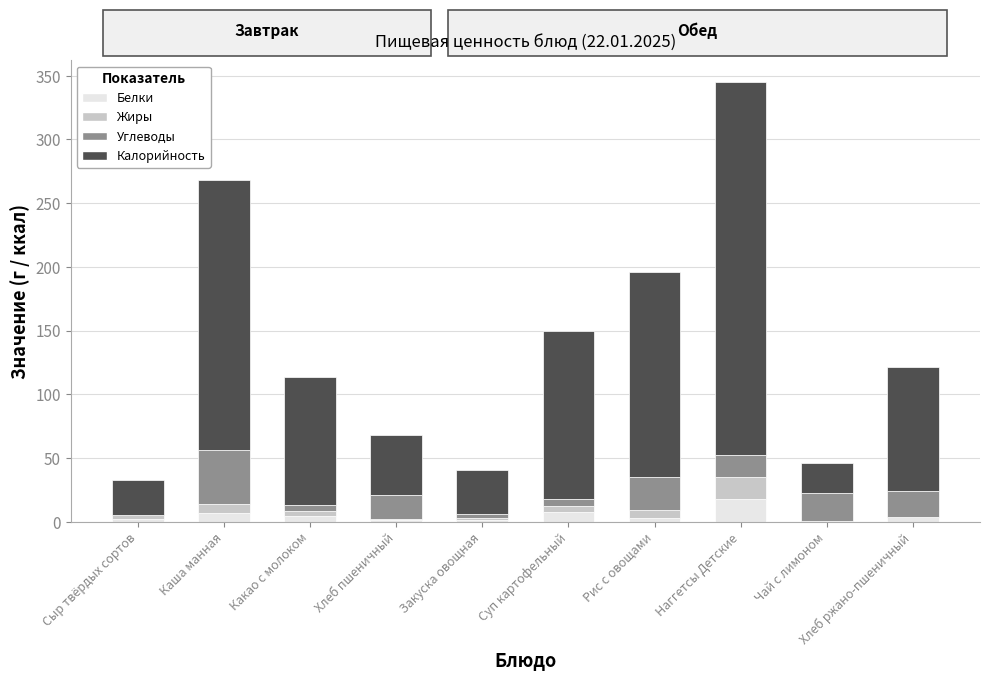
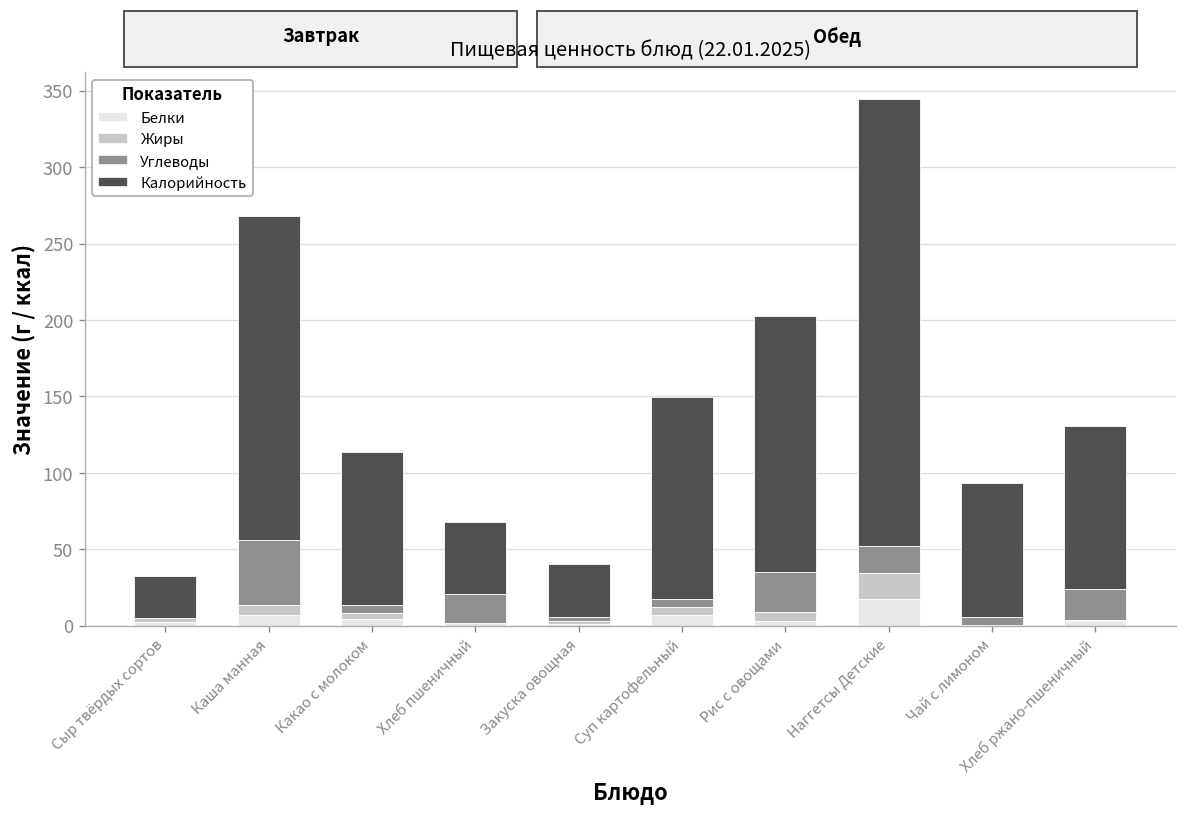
  {
    "Углеводы": {
      "Сыр твёрдых сортов": 0,
      "Каша манная": 42,
      "Какао с молоком": 5,
      "Хлеб пшеничный": 19,
      "Закуска овощная": 3,
      "Суп картофельный": 6,
      "Рис с овощами": 26,
      "Наггетсы Детские": 17,
-     "Чай с лимоном": 22,
+     "Чай с лимоном": 5,
      "Хлеб ржано-пшеничный": 20
    },
    "Калорийность": {
      "Сыр твёрдых сортов": 27,
      "Каша манная": 212,
      "Какао с молоком": 100,
      "Хлеб пшеничный": 47,
      "Закуска овощная": 34,
      "Суп картофельный": 132,
-     "Рис с овощами": 161,
+     "Рис с овощами": 168,
      "Наггетсы Детские": 293,
-     "Чай с лимоном": 24,
-     "Хлеб ржано-пшеничный": 98
+     "Чай с лимоном": 87,
+     "Хлеб ржано-пшеничный": 107
    }
  }
